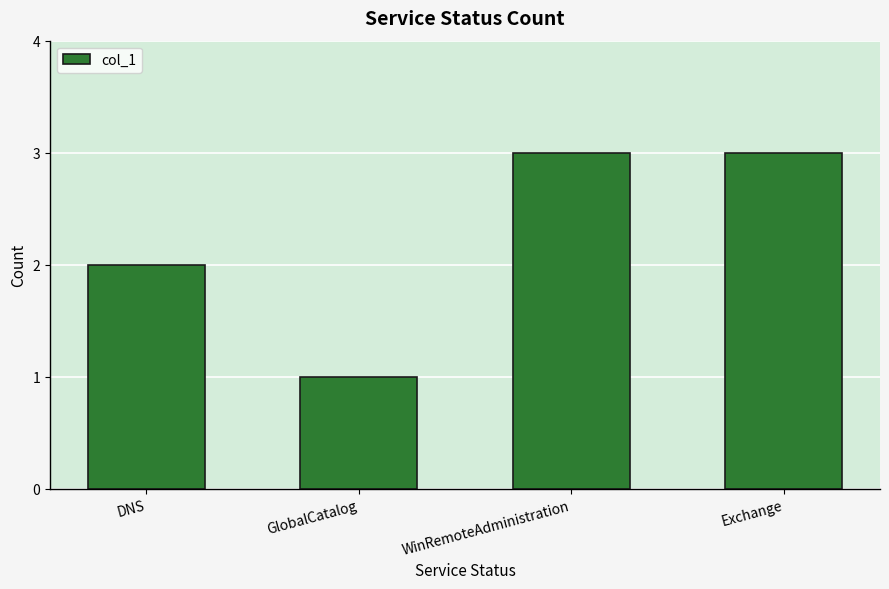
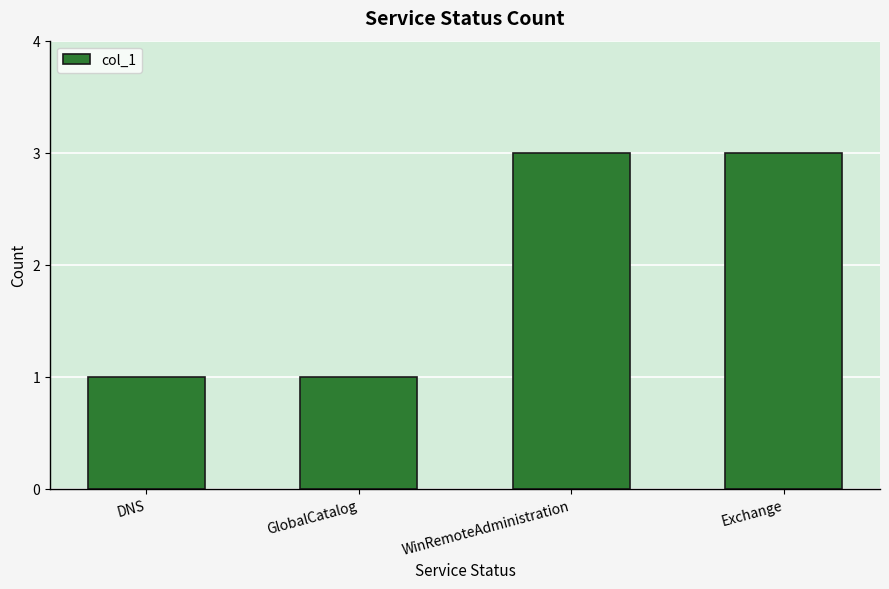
  {
-   "DNS": 2,
+   "DNS": 1,
    "GlobalCatalog": 1,
    "WinRemoteAdministration": 3,
    "Exchange": 3
  }
